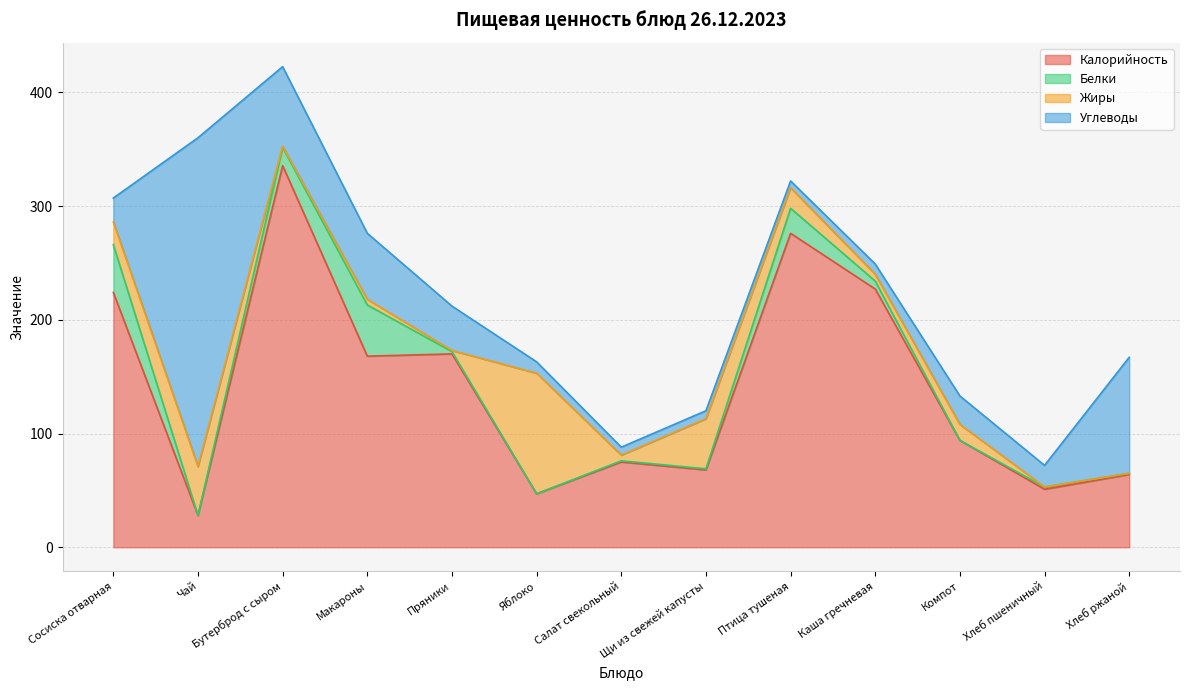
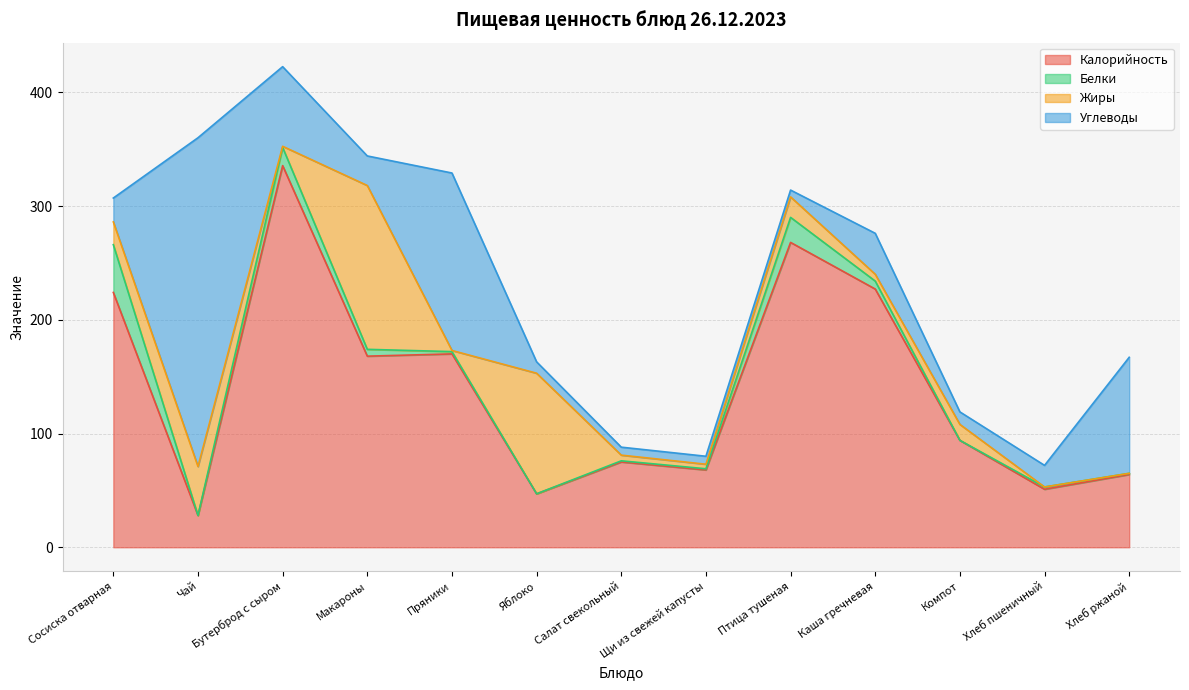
  {
    "Калорийность": {
      "Сосиска отварная": 224,
      "Бутерброд с сыром": 335,
      "Макароны": 168,
-     "Птица тушеная": 276,
+     "Птица тушеная": 268,
      "Каша гречневая": 227
    },
    "Белки": {
      "Сосиска отварная": 42,
-     "Макароны": 45,
+     "Макароны": 6,
      "Птица тушеная": 22,
      "Каша гречневая": 7
    },
    "Жиры": {
      "Сосиска отварная": 20,
      "Чай": 43,
-     "Макароны": 5,
+     "Макароны": 144,
      "Яблоко": 106,
      "Салат свекольный": 5,
-     "Щи из свежей капусты": 44,
+     "Щи из свежей капусты": 4,
      "Птица тушеная": 18,
      "Каша гречневая": 6,
      "Компот": 14
    },
    "Углеводы": {
      "Сосиска отварная": 21,
      "Чай": 289,
      "Бутерброд с сыром": 70,
-     "Макароны": 58,
-     "Пряники": 39,
+     "Макароны": 26,
+     "Пряники": 156,
      "Яблоко": 10,
      "Салат свекольный": 7,
      "Щи из свежей капусты": 7,
      "Птица тушеная": 6,
-     "Каша гречневая": 9,
-     "Компот": 25,
+     "Каша гречневая": 36,
+     "Компот": 11,
      "Хлеб пшеничный": 19,
      "Хлеб ржаной": 102
    }
  }
